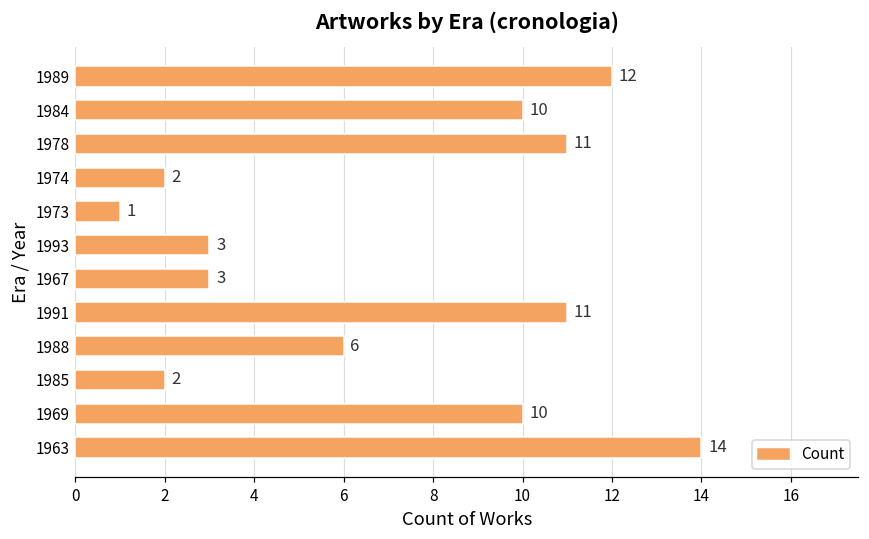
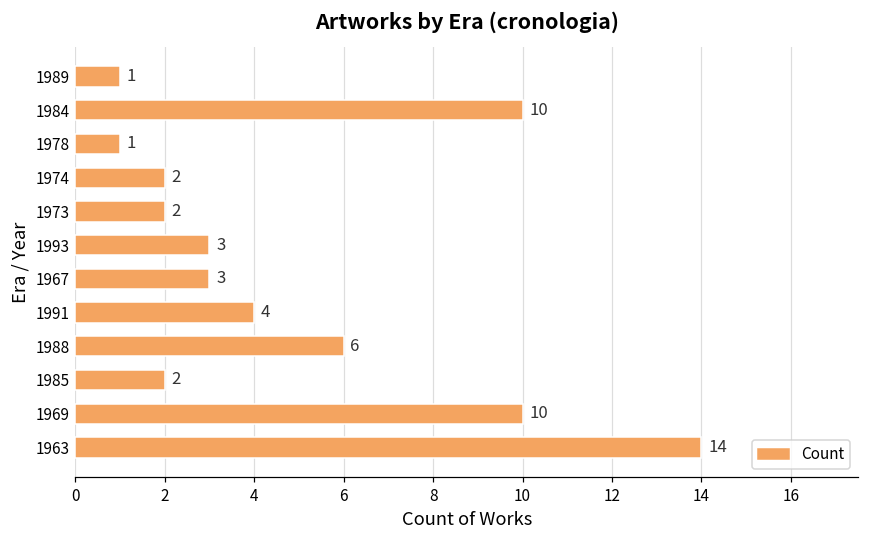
  {
-   "1989": 12,
+   "1989": 1,
    "1984": 10,
-   "1978": 11,
+   "1978": 1,
    "1974": 2,
-   "1973": 1,
+   "1973": 2,
    "1993": 3,
    "1967": 3,
-   "1991": 11,
+   "1991": 4,
    "1988": 6,
    "1985": 2,
    "1969": 10,
    "1963": 14
  }
